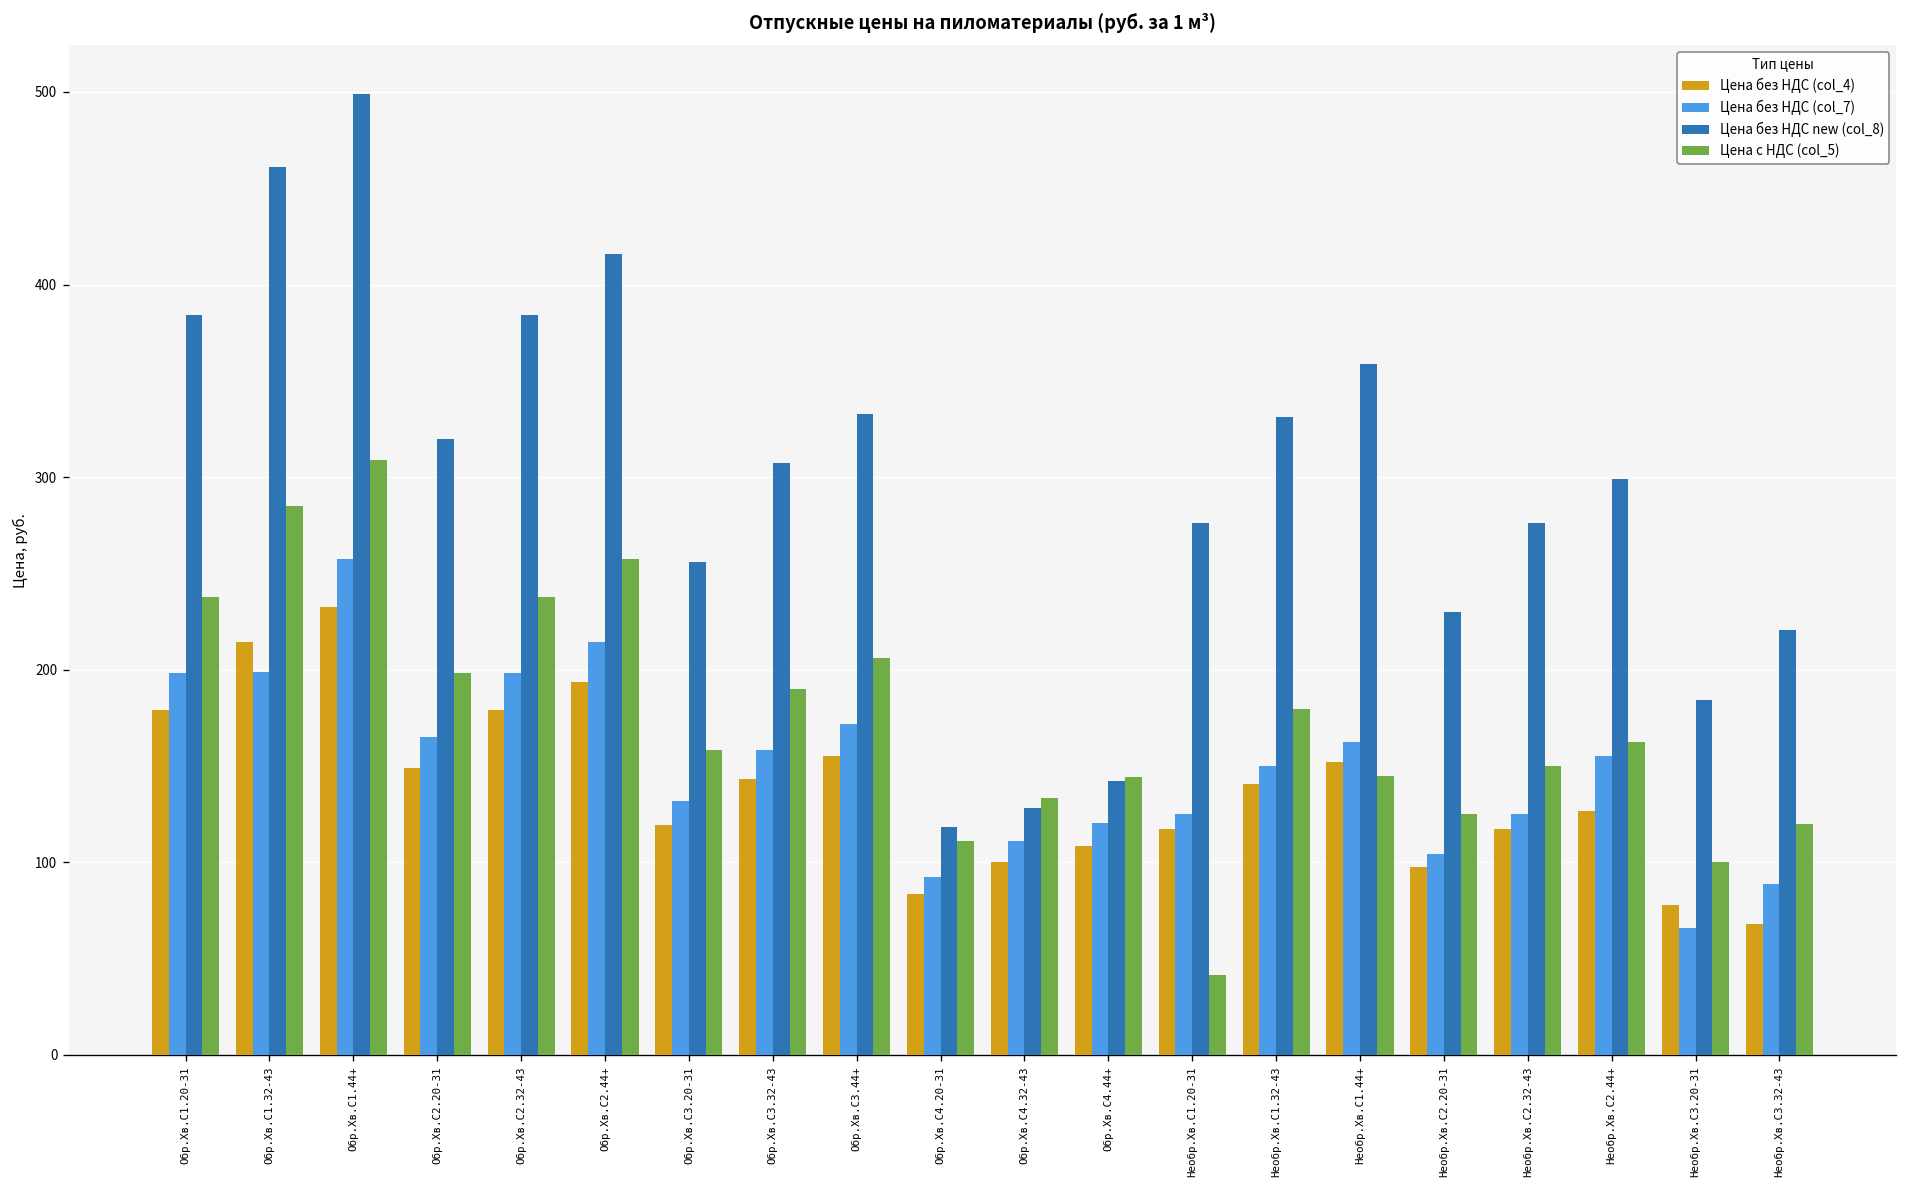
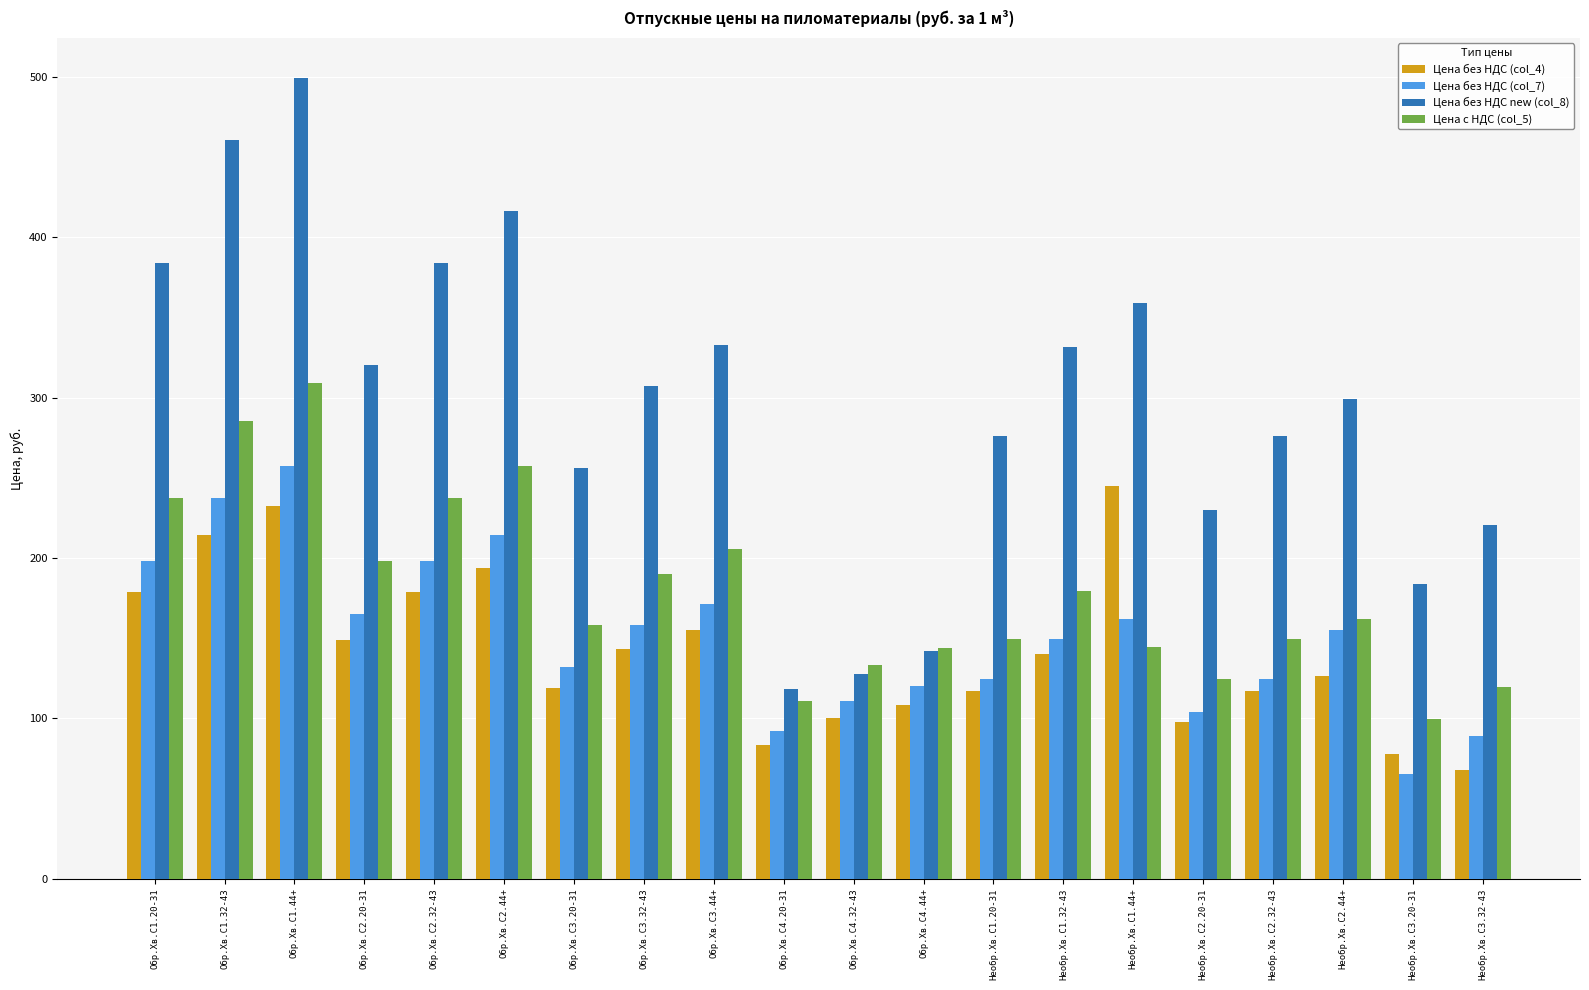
  {
    "Цена без НДС (col_4)": {
      "Обр.Хв.С1.20-31": 179,
      "Обр.Хв.С1.32-43": 215,
      "Обр.Хв.С1.44+": 232,
      "Обр.Хв.С2.20-31": 149,
      "Обр.Хв.С2.32-43": 179,
      "Обр.Хв.С2.44+": 194,
      "Обр.Хв.С3.20-31": 119,
      "Обр.Хв.С3.32-43": 143,
      "Обр.Хв.С3.44+": 155,
      "Обр.Хв.С4.20-31": 83,
      "Обр.Хв.С4.32-43": 100,
      "Обр.Хв.С4.44+": 108,
      "Необр.Хв.С1.20-31": 117,
      "Необр.Хв.С1.32-43": 140,
-     "Необр.Хв.С1.44+": 152,
+     "Необр.Хв.С1.44+": 245,
      "Необр.Хв.С2.20-31": 98,
      "Необр.Хв.С2.32-43": 117,
      "Необр.Хв.С2.44+": 127,
      "Необр.Хв.С3.20-31": 78,
      "Необр.Хв.С3.32-43": 68
    },
    "Цена без НДС (col_7)": {
      "Обр.Хв.С1.20-31": 198,
-     "Обр.Хв.С1.32-43": 199,
+     "Обр.Хв.С1.32-43": 238,
      "Обр.Хв.С1.44+": 257,
      "Обр.Хв.С2.20-31": 165,
      "Обр.Хв.С2.32-43": 198,
      "Обр.Хв.С2.44+": 215,
      "Обр.Хв.С3.20-31": 132,
      "Обр.Хв.С3.32-43": 158,
      "Обр.Хв.С3.44+": 172,
      "Обр.Хв.С4.20-31": 92,
      "Обр.Хв.С4.32-43": 111,
      "Обр.Хв.С4.44+": 120,
      "Необр.Хв.С1.20-31": 125,
      "Необр.Хв.С1.32-43": 150,
      "Необр.Хв.С1.44+": 162,
      "Необр.Хв.С2.20-31": 104,
      "Необр.Хв.С2.32-43": 125,
      "Необр.Хв.С2.44+": 155,
      "Необр.Хв.С3.20-31": 66,
      "Необр.Хв.С3.32-43": 89
    },
    "Цена без НДС new (col_8)": {
      "Обр.Хв.С1.20-31": 384,
      "Обр.Хв.С1.32-43": 461,
      "Обр.Хв.С1.44+": 499,
      "Обр.Хв.С2.20-31": 320,
      "Обр.Хв.С2.32-43": 384,
      "Обр.Хв.С2.44+": 416,
      "Обр.Хв.С3.20-31": 256,
      "Обр.Хв.С3.32-43": 307,
      "Обр.Хв.С3.44+": 333,
      "Обр.Хв.С4.20-31": 118,
      "Обр.Хв.С4.32-43": 128,
      "Обр.Хв.С4.44+": 142,
      "Необр.Хв.С1.20-31": 276,
      "Необр.Хв.С1.32-43": 331,
      "Необр.Хв.С1.44+": 359,
      "Необр.Хв.С2.20-31": 230,
      "Необр.Хв.С2.32-43": 276,
      "Необр.Хв.С2.44+": 299,
      "Необр.Хв.С3.20-31": 184,
      "Необр.Хв.С3.32-43": 221
    },
    "Цена с НДС (col_5)": {
      "Обр.Хв.С1.20-31": 238,
      "Обр.Хв.С1.32-43": 285,
      "Обр.Хв.С1.44+": 309,
      "Обр.Хв.С2.20-31": 198,
      "Обр.Хв.С2.32-43": 238,
      "Обр.Хв.С2.44+": 257,
      "Обр.Хв.С3.20-31": 158,
      "Обр.Хв.С3.32-43": 190,
      "Обр.Хв.С3.44+": 206,
      "Обр.Хв.С4.20-31": 111,
      "Обр.Хв.С4.32-43": 133,
      "Обр.Хв.С4.44+": 144,
-     "Необр.Хв.С1.20-31": 41,
+     "Необр.Хв.С1.20-31": 150,
      "Необр.Хв.С1.32-43": 180,
      "Необр.Хв.С1.44+": 145,
      "Необр.Хв.С2.20-31": 125,
      "Необр.Хв.С2.32-43": 150,
      "Необр.Хв.С2.44+": 162,
      "Необр.Хв.С3.20-31": 100,
      "Необр.Хв.С3.32-43": 120
    }
  }
